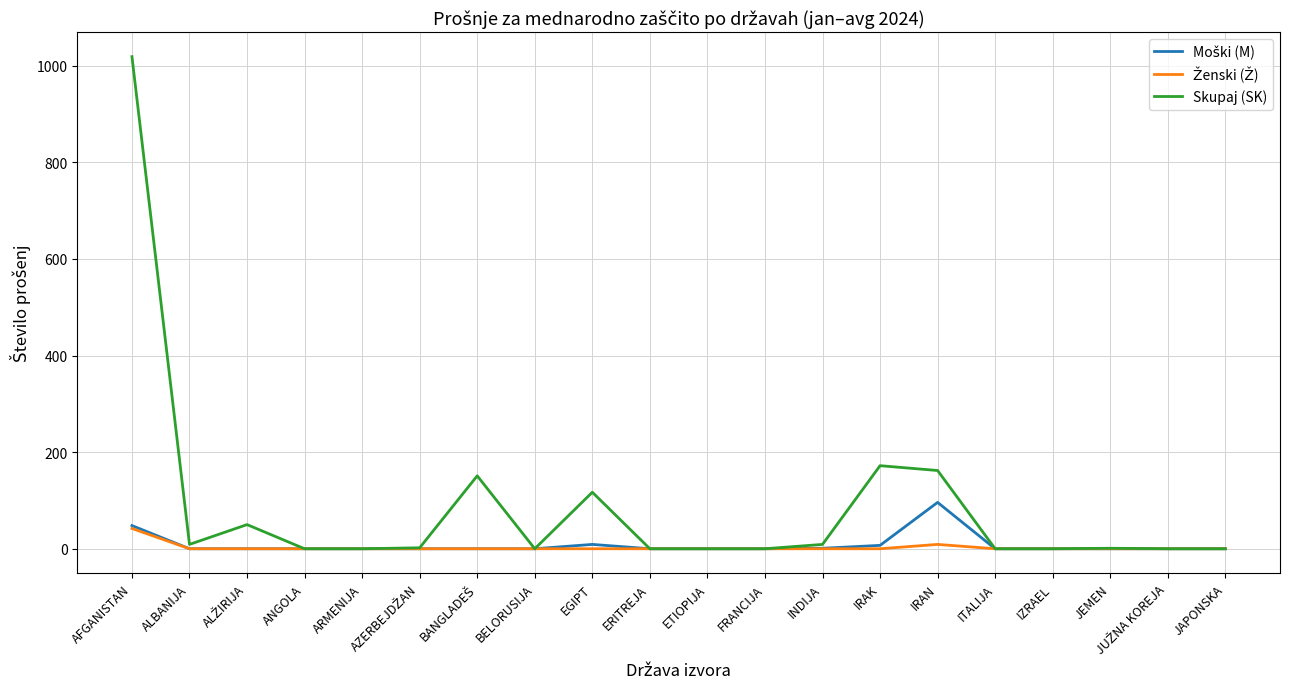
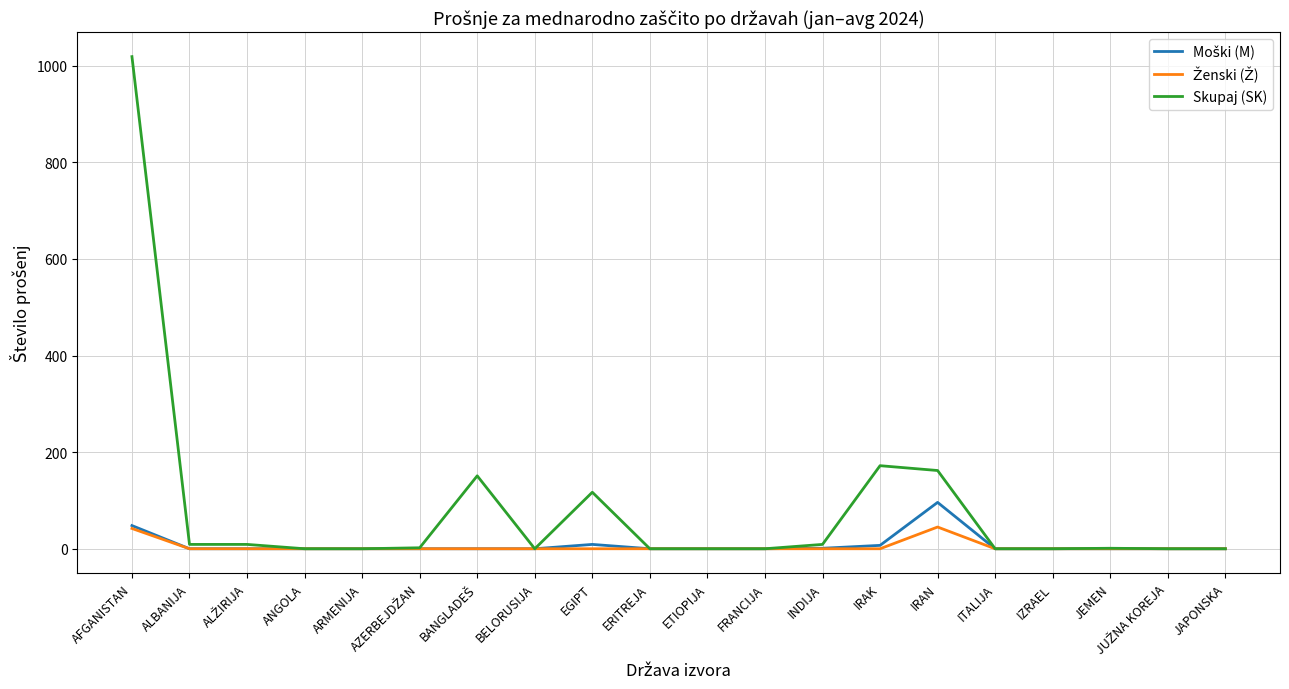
  {
    "Moški (M)": {
      "AFGANISTAN": 50,
      "EGIPT": 10,
      "IRAK": 10,
      "IRAN": 100
    },
    "Ženski (Ž)": {
      "AFGANISTAN": 40,
      "EGIPT": 0,
      "IRAK": 0,
-     "IRAN": 10
+     "IRAN": 50
    },
    "Skupaj (SK)": {
      "AFGANISTAN": 1020,
      "ALBANIJA": 10,
-     "ALŽIRIJA": 50,
+     "ALŽIRIJA": 10,
      "BANGLADEŠ": 150,
      "EGIPT": 120,
      "INDIJA": 10,
      "IRAK": 170,
      "IRAN": 160
    }
  }
